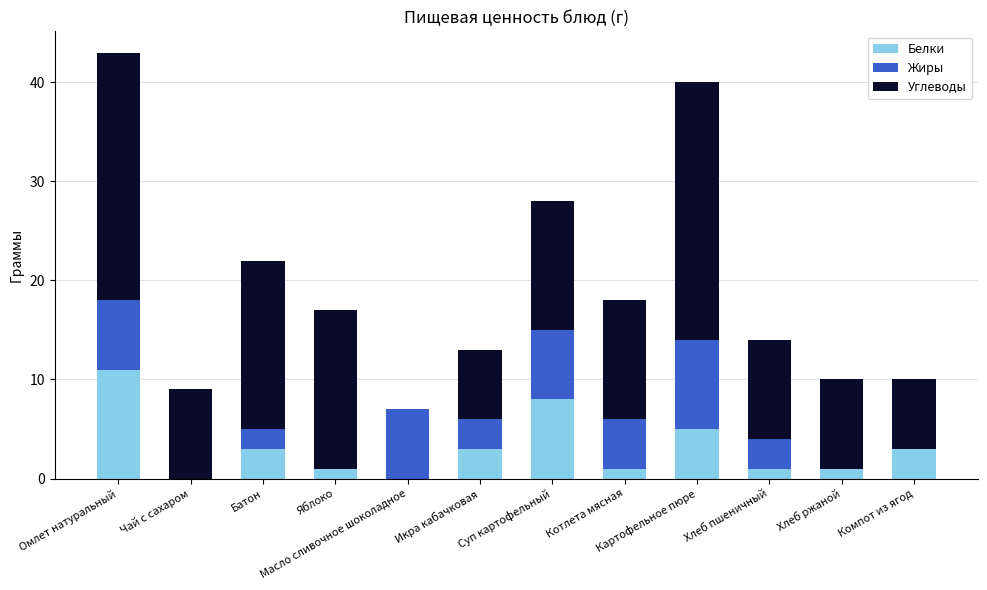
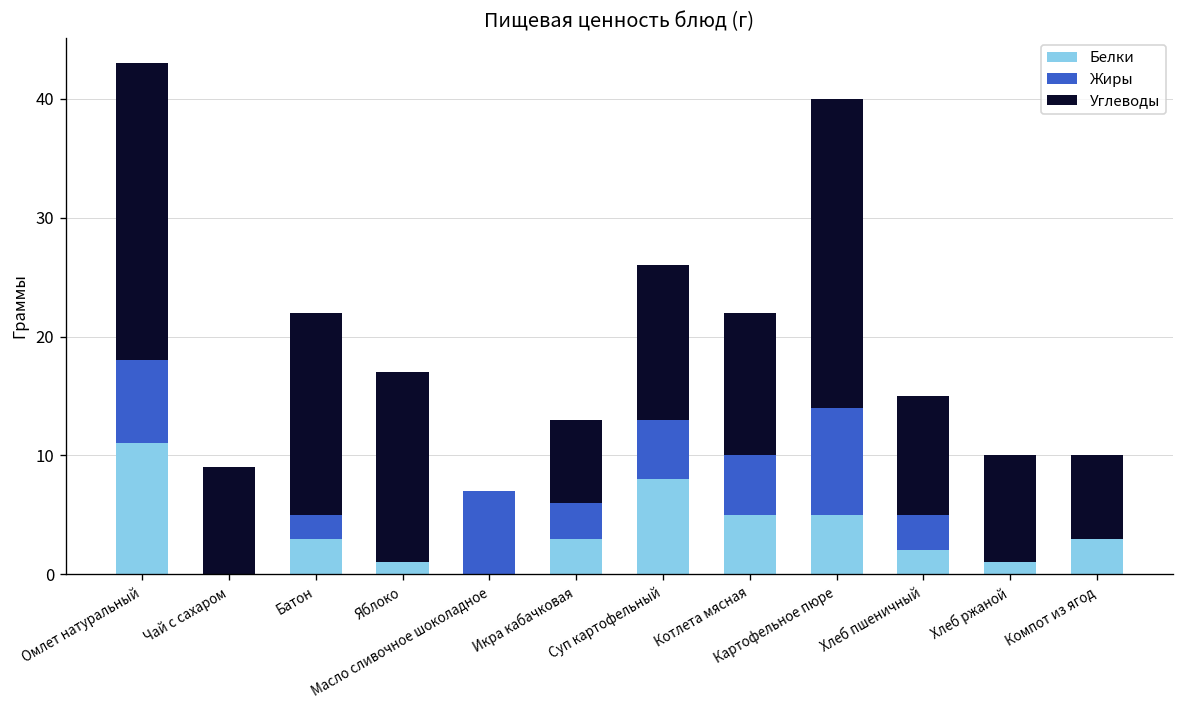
  {
    "Белки": {
      "Омлет натуральный": 11,
      "Чай с сахаром": 0,
      "Батон": 3,
      "Яблоко": 1,
      "Масло сливочное шоколадное": 0,
      "Икра кабачковая": 3,
      "Суп картофельный": 8,
-     "Котлета мясная": 1,
+     "Котлета мясная": 5,
      "Картофельное пюре": 5,
-     "Хлеб пшеничный": 1,
+     "Хлеб пшеничный": 2,
      "Хлеб ржаной": 1,
      "Компот из ягод": 3
    },
    "Жиры": {
      "Омлет натуральный": 7,
      "Чай с сахаром": 0,
      "Батон": 2,
      "Яблоко": 0,
      "Масло сливочное шоколадное": 7,
      "Икра кабачковая": 3,
-     "Суп картофельный": 7,
+     "Суп картофельный": 5,
      "Котлета мясная": 5,
      "Картофельное пюре": 9,
      "Хлеб пшеничный": 3,
      "Хлеб ржаной": 0,
      "Компот из ягод": 0
    },
    "Углеводы": {
      "Омлет натуральный": 25,
      "Чай с сахаром": 9,
      "Батон": 17,
      "Яблоко": 16,
      "Масло сливочное шоколадное": 0,
      "Икра кабачковая": 7,
      "Суп картофельный": 13,
      "Котлета мясная": 12,
      "Картофельное пюре": 26,
      "Хлеб пшеничный": 10,
      "Хлеб ржаной": 9,
      "Компот из ягод": 7
    }
  }
